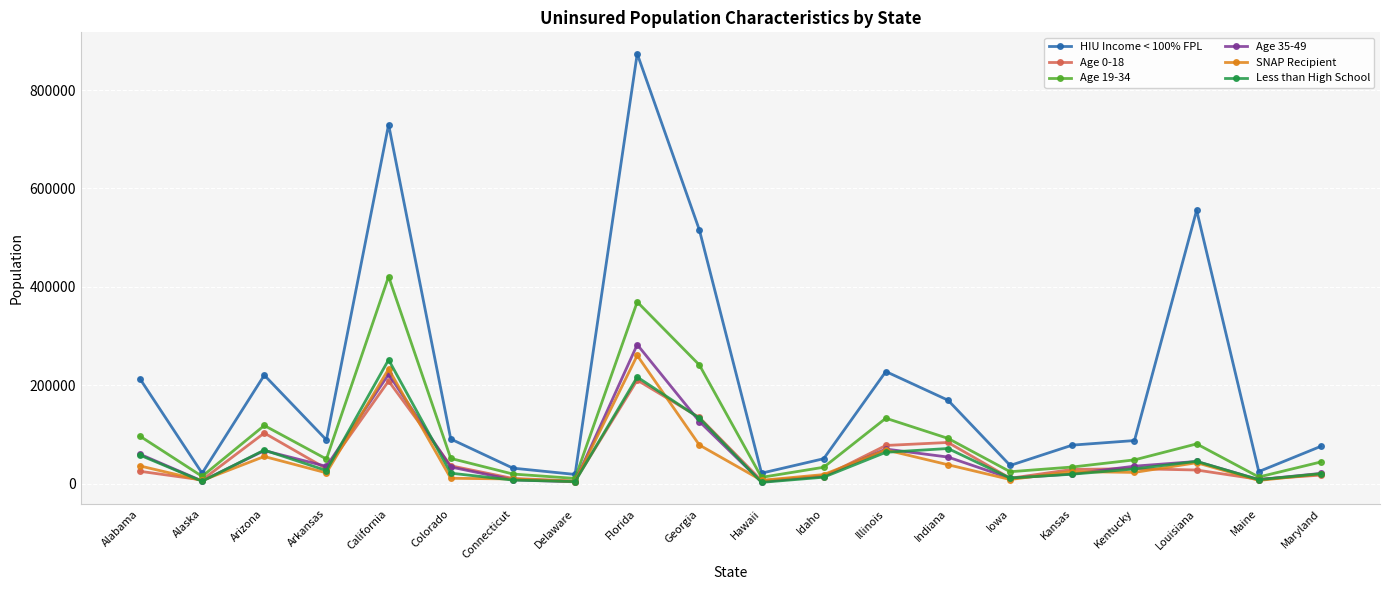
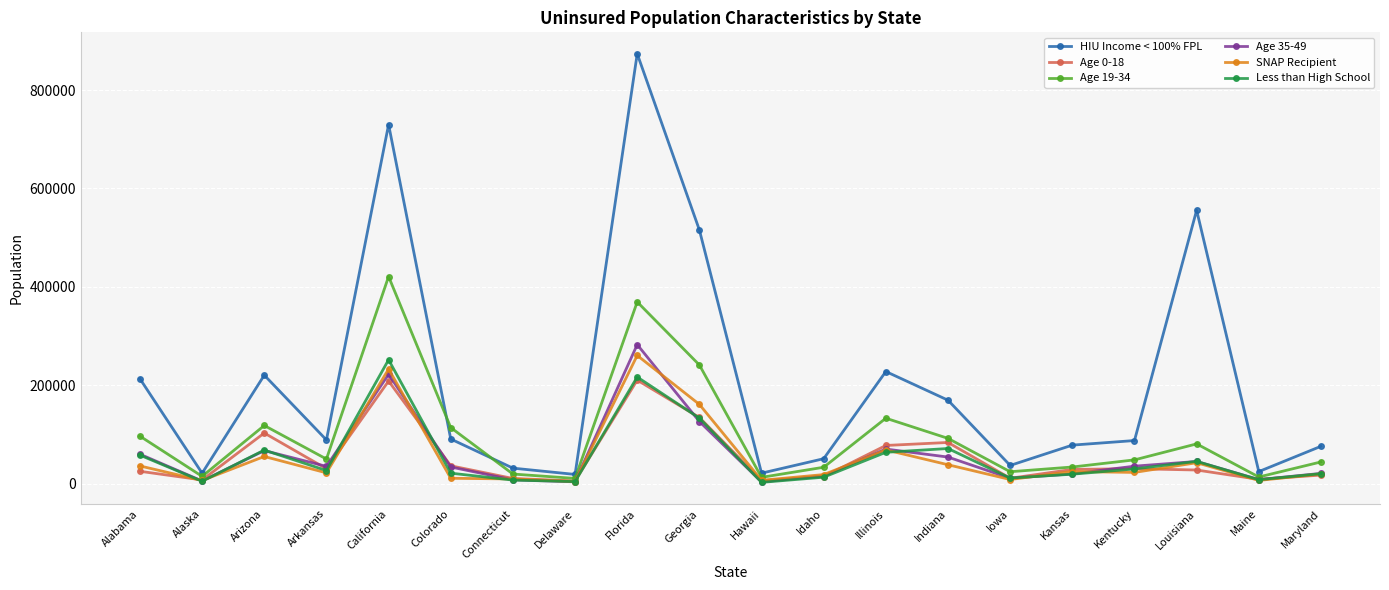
  {
    "HIU Income < 100% FPL": {
      "Alabama": 210000,
      "Alaska": 20000,
      "Arizona": 220000,
      "Arkansas": 90000,
      "California": 730000,
      "Colorado": 90000,
      "Connecticut": 30000,
      "Delaware": 20000,
      "Florida": 870000,
      "Georgia": 520000,
      "Hawaii": 20000,
      "Idaho": 50000,
      "Illinois": 230000,
      "Indiana": 170000,
      "Iowa": 40000,
      "Kansas": 80000,
      "Kentucky": 90000,
      "Louisiana": 560000,
      "Maine": 20000,
      "Maryland": 80000
    },
    "Age 0-18": {
      "Alabama": 30000,
      "Arizona": 100000,
      "California": 210000,
      "Florida": 210000,
      "Illinois": 80000,
      "Indiana": 80000,
      "Louisiana": 30000
    },
    "Age 19-34": {
      "Alabama": 100000,
      "Alaska": 10000,
      "Arizona": 120000,
      "Arkansas": 50000,
      "California": 420000,
-     "Colorado": 50000,
+     "Colorado": 110000,
      "Connecticut": 20000,
      "Delaware": 10000,
      "Florida": 370000,
      "Georgia": 240000,
      "Hawaii": 10000,
      "Idaho": 30000,
      "Illinois": 130000,
      "Indiana": 90000,
      "Iowa": 20000,
      "Kentucky": 50000,
      "Louisiana": 80000,
      "Maryland": 40000
    },
    "Age 35-49": {
      "California": 220000,
      "Florida": 280000,
      "Georgia": 130000,
      "Indiana": 50000
    },
    "SNAP Recipient": {
      "Alabama": 40000,
      "Arizona": 60000,
      "California": 230000,
      "Colorado": 10000,
      "Florida": 260000,
-     "Georgia": 80000,
+     "Georgia": 160000,
      "Indiana": 40000,
      "Kentucky": 20000
    },
    "Less than High School": {
      "California": 250000,
      "Colorado": 20000,
      "Florida": 220000,
      "Indiana": 70000
    }
  }
